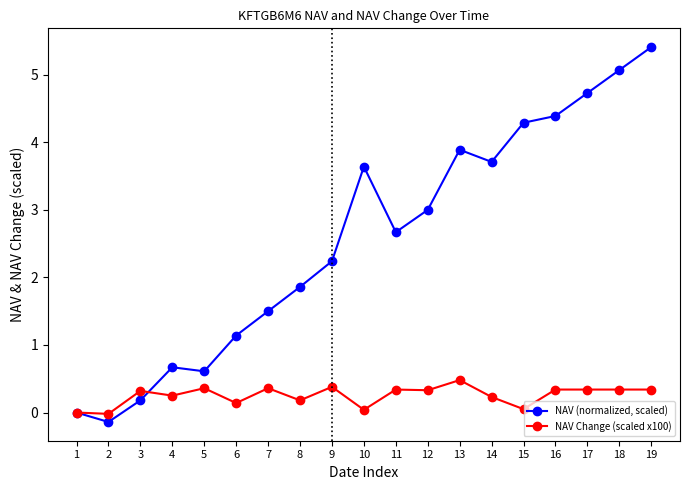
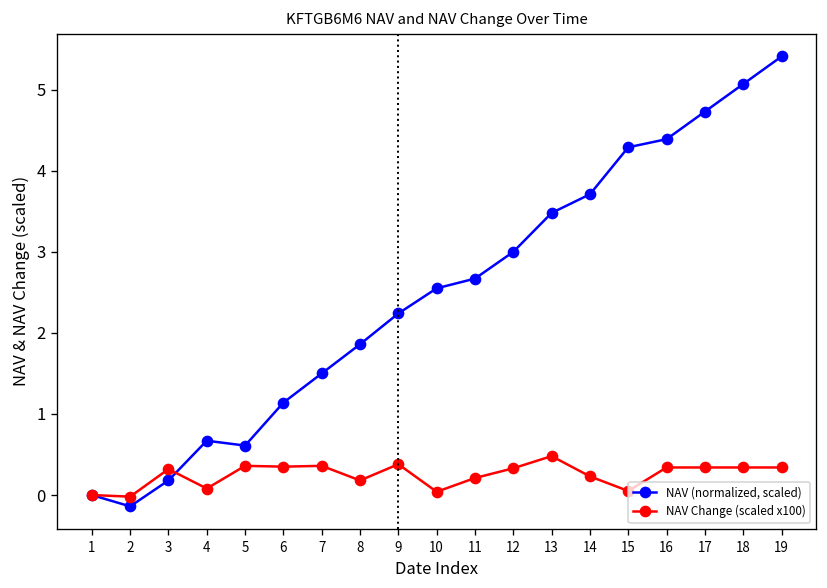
  {
    "NAV (normalized, scaled)": {
      "2": -0.1,
      "3": 0.2,
      "4": 0.7,
      "5": 0.6,
      "6": 1.1,
      "7": 1.5,
      "8": 1.9,
      "9": 2.2,
-     "10": 3.6,
+     "10": 2.5,
      "11": 2.7,
      "12": 3.0,
-     "13": 3.9,
+     "13": 3.5,
      "14": 3.7,
      "15": 4.3,
      "16": 4.4,
      "17": 4.7,
      "18": 5.1,
      "19": 5.4
    },
    "NAV Change (scaled x100)": {
      "2": 0.0,
      "3": 0.3,
-     "4": 0.3,
+     "4": 0.1,
      "5": 0.4,
-     "6": 0.1,
+     "6": 0.4,
      "7": 0.4,
      "8": 0.2,
      "9": 0.4,
      "10": 0.0,
-     "11": 0.3,
+     "11": 0.2,
      "12": 0.3,
      "13": 0.5,
      "14": 0.2,
      "16": 0.3,
      "17": 0.3,
      "18": 0.3,
      "19": 0.3
    }
  }
